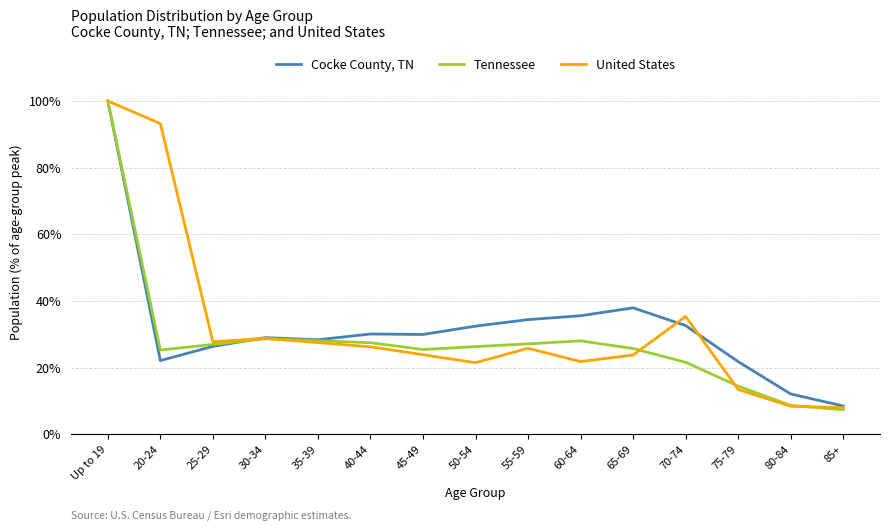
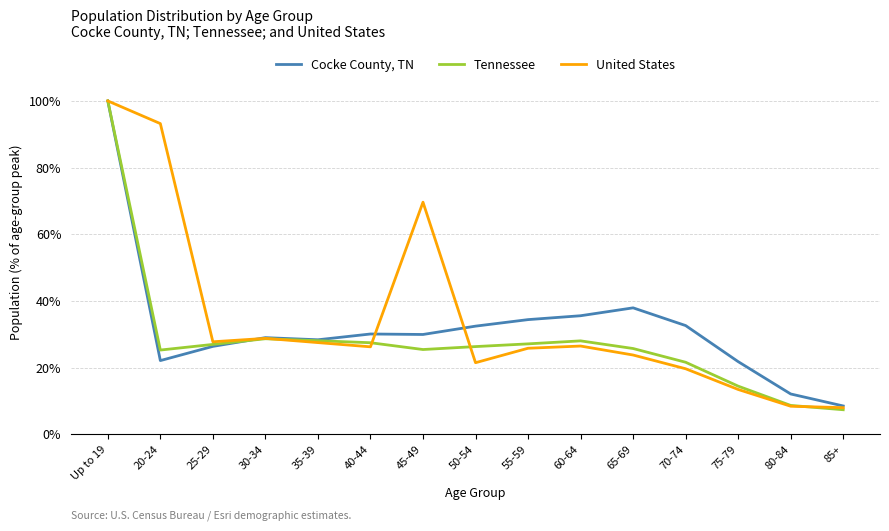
  {
    "Cocke County, TN": {
      "20-24": "22%",
      "40-44": "30%",
      "45-49": "30%",
      "50-54": "32%",
      "55-59": "34%",
      "60-64": "36%",
      "65-69": "38%",
      "70-74": "33%",
      "75-79": "22%",
      "80-84": "12%"
    },
    "Tennessee": {
      "20-24": "25%",
      "40-44": "27%",
      "45-49": "25%",
      "50-54": "26%",
      "55-59": "27%",
      "60-64": "28%",
      "65-69": "26%",
      "70-74": "22%",
      "75-79": "14%"
    },
    "United States": {
      "20-24": "93%",
      "25-29": "28%",
      "40-44": "26%",
-     "45-49": "24%",
+     "45-49": "70%",
      "50-54": "21%",
      "55-59": "26%",
-     "60-64": "22%",
+     "60-64": "26%",
      "65-69": "24%",
-     "70-74": "35%",
+     "70-74": "20%",
      "75-79": "13%"
    }
  }
